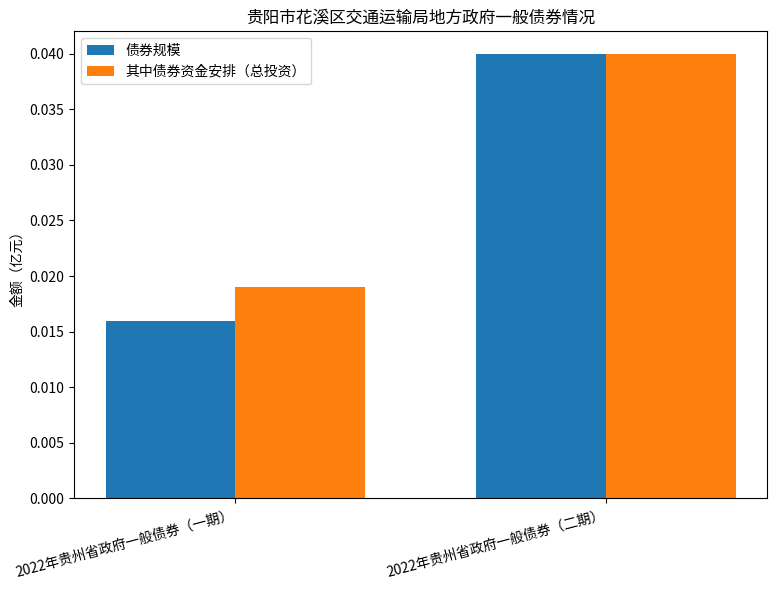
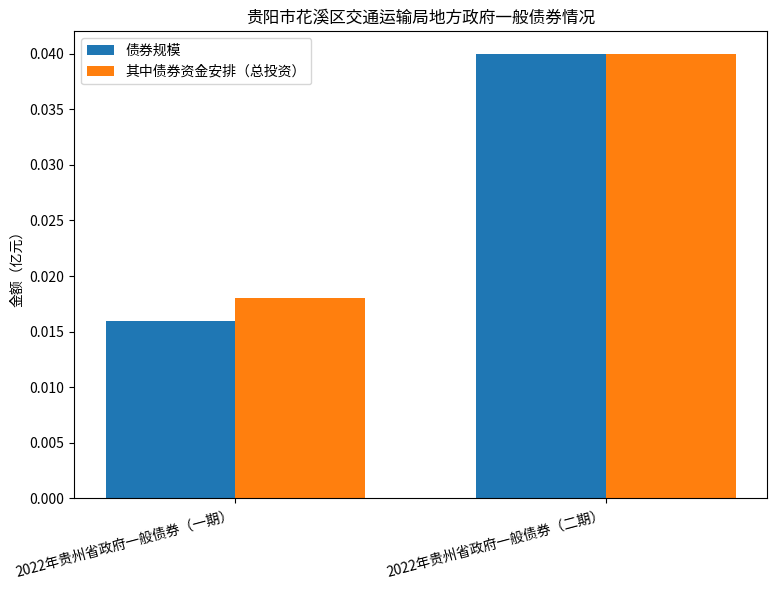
  {
    "债券规模": {
      "2022年贵州省政府一般债券（一期）": 0.016,
      "2022年贵州省政府一般债券（二期）": 0.040
    },
    "其中债券资金安排（总投资）": {
-     "2022年贵州省政府一般债券（一期）": 0.019,
+     "2022年贵州省政府一般债券（一期）": 0.018,
      "2022年贵州省政府一般债券（二期）": 0.040
    }
  }
